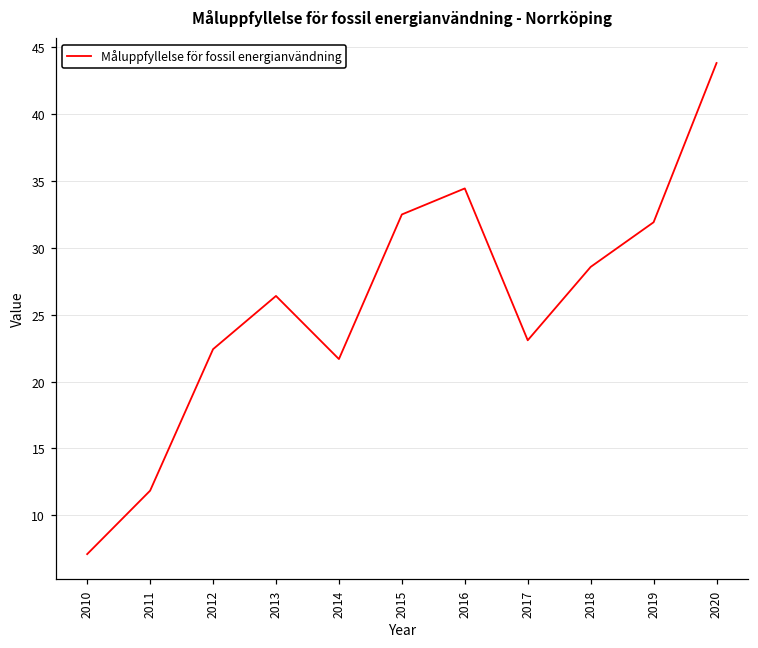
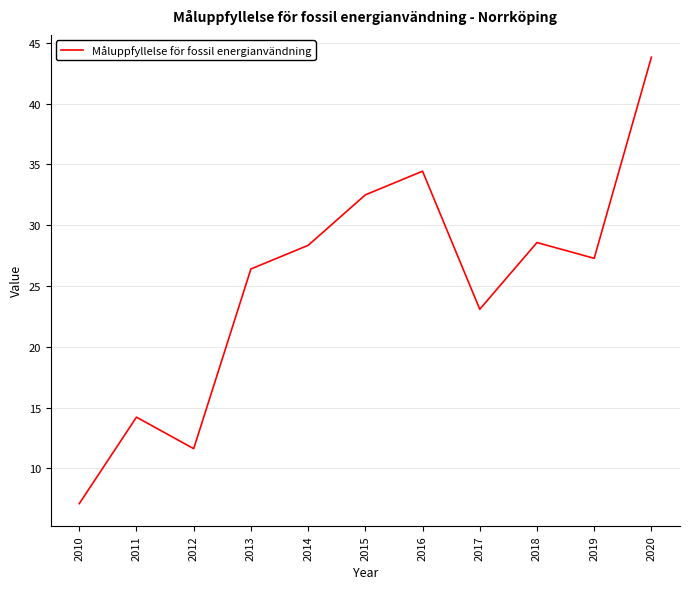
  {
    "2010": 7.1,
-   "2011": 11.8,
-   "2012": 22.4,
+   "2011": 14.2,
+   "2012": 11.6,
    "2013": 26.4,
-   "2014": 21.7,
+   "2014": 28.3,
    "2015": 32.5,
    "2016": 34.4,
    "2017": 23.1,
    "2018": 28.6,
-   "2019": 31.9,
+   "2019": 27.3,
    "2020": 43.8
  }
